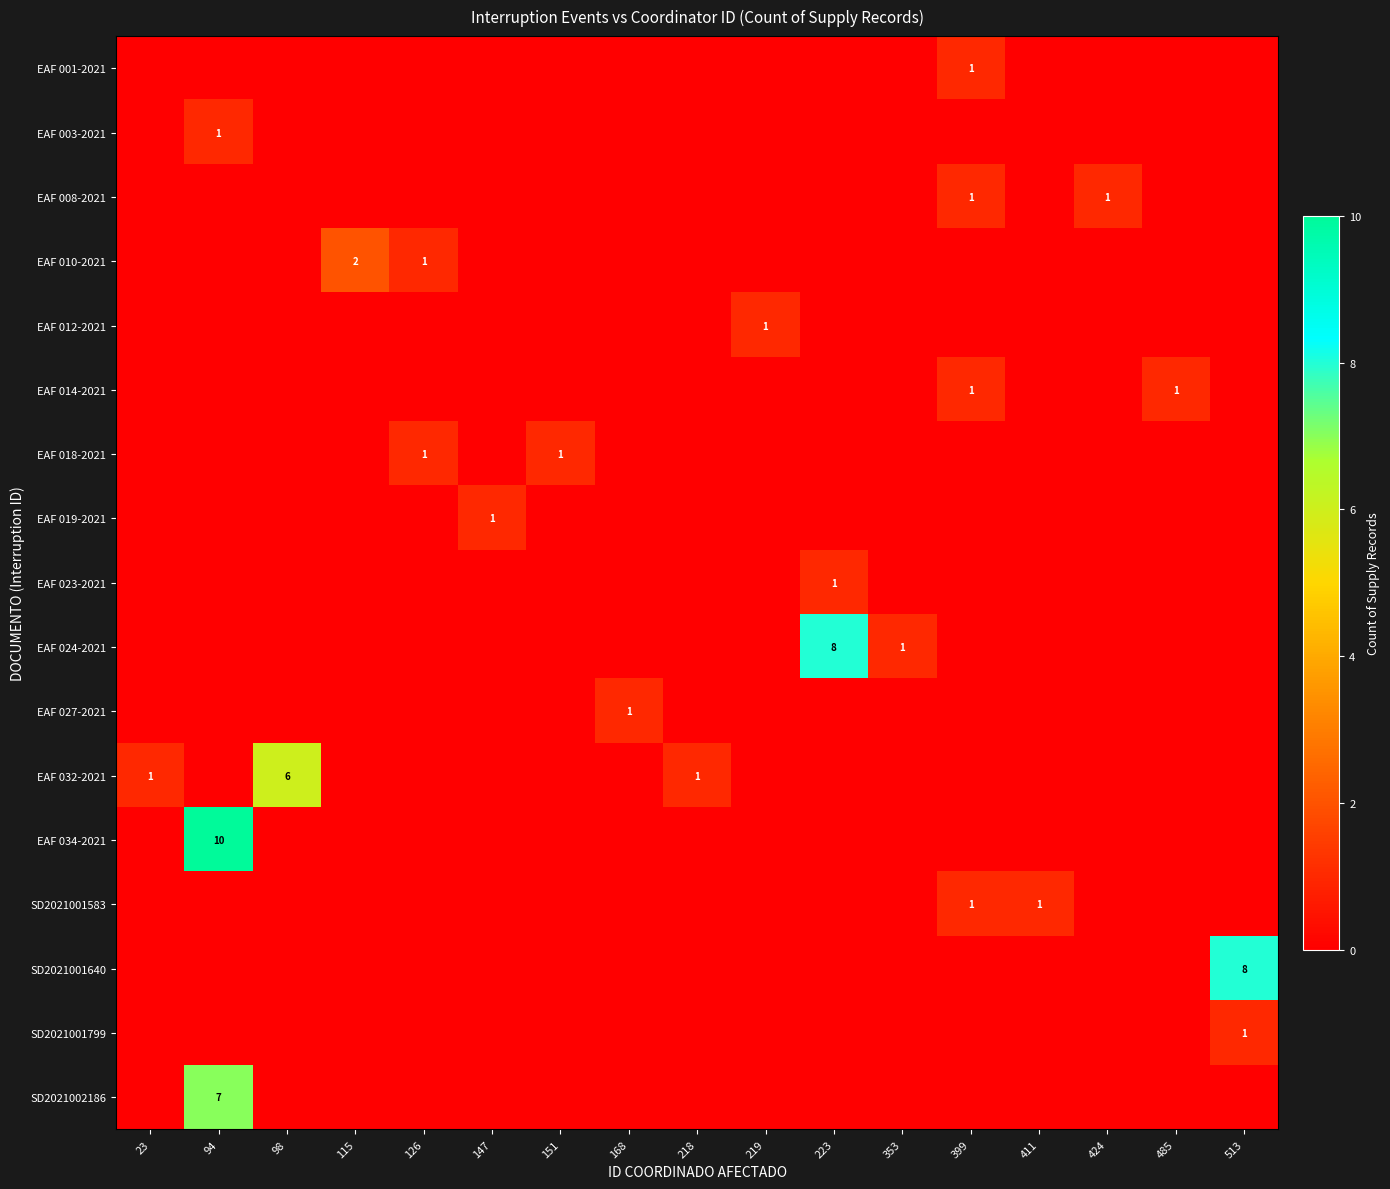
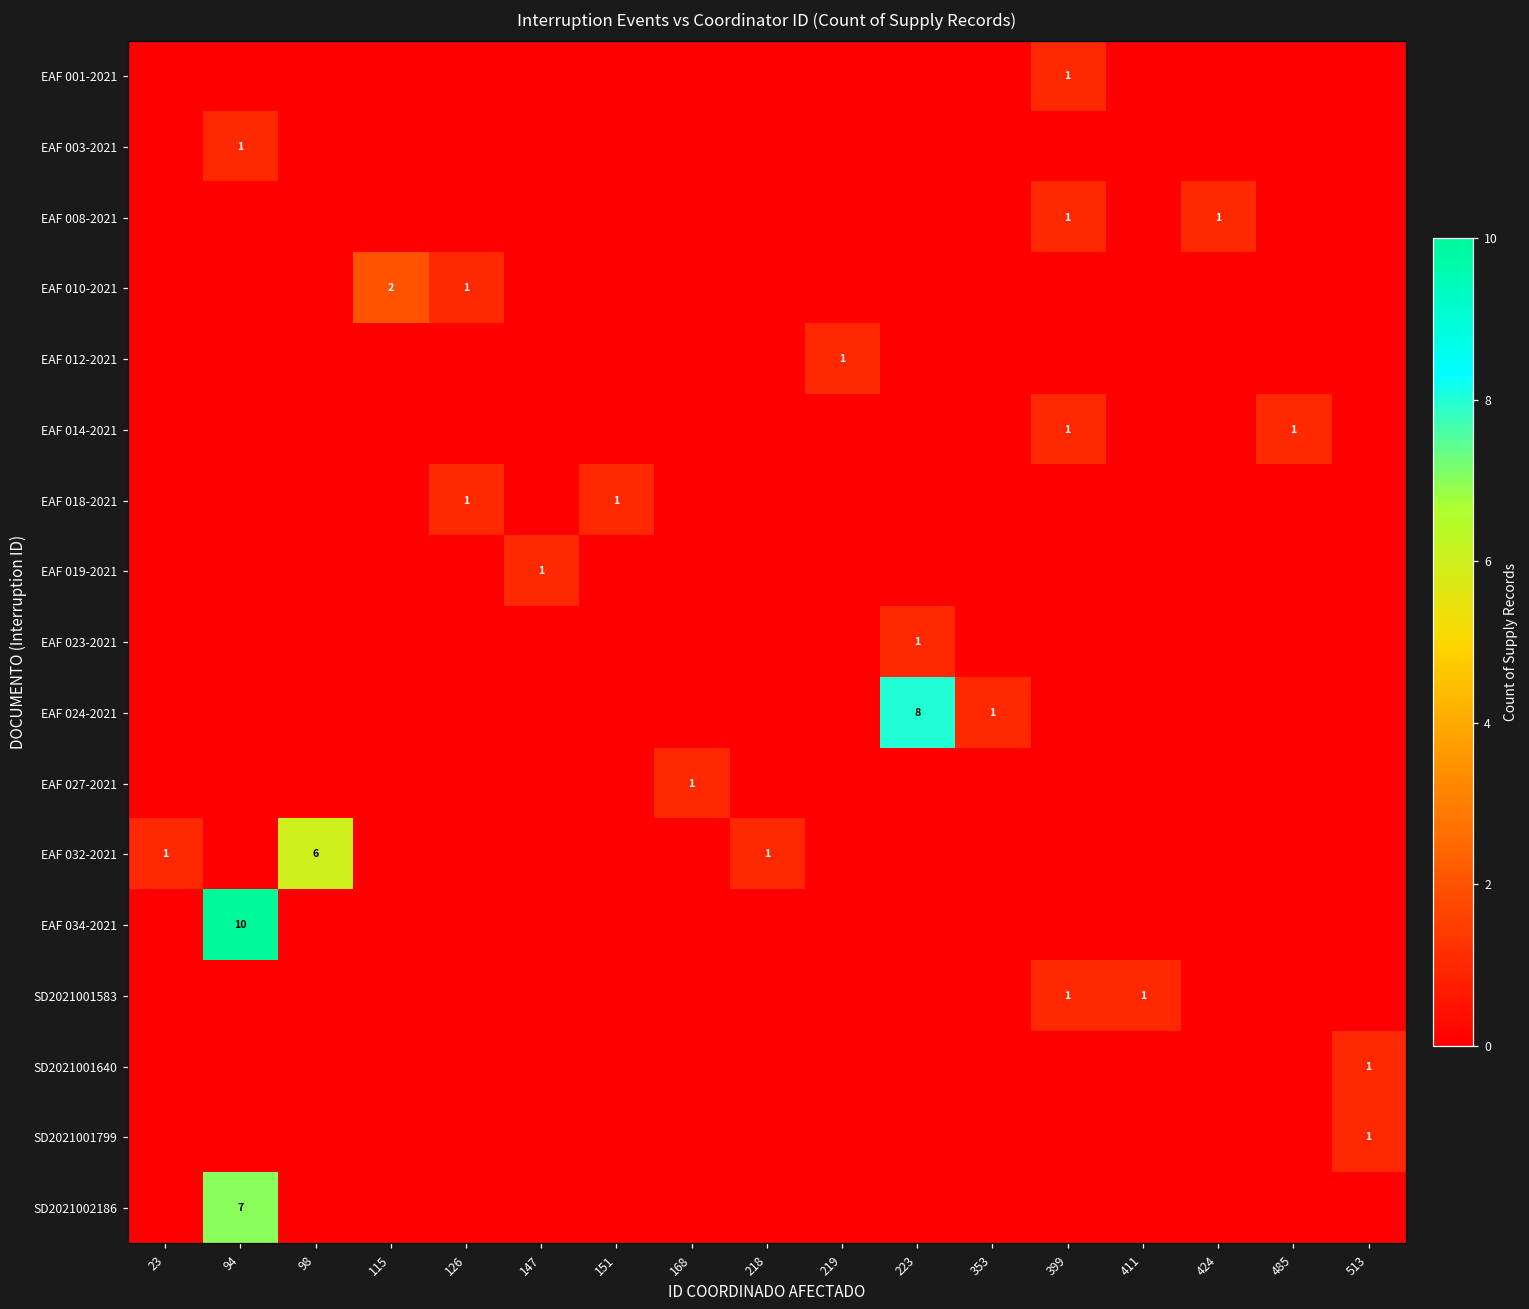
  {
    "EAF 001-2021": {
      "399": 1
    },
    "EAF 003-2021": {
      "94": 1
    },
    "EAF 008-2021": {
      "399": 1,
      "424": 1
    },
    "EAF 010-2021": {
      "115": 2,
      "126": 1
    },
    "EAF 012-2021": {
      "219": 1
    },
    "EAF 014-2021": {
      "399": 1,
      "485": 1
    },
    "EAF 018-2021": {
      "126": 1,
      "151": 1
    },
    "EAF 019-2021": {
      "147": 1
    },
    "EAF 023-2021": {
      "223": 1
    },
    "EAF 024-2021": {
      "223": 8,
      "353": 1
    },
    "EAF 027-2021": {
      "168": 1
    },
    "EAF 032-2021": {
      "23": 1,
      "98": 6,
      "218": 1
    },
    "EAF 034-2021": {
      "94": 10
    },
    "SD2021001583": {
      "399": 1,
      "411": 1
    },
    "SD2021001640": {
-     "513": 8
+     "513": 1
    },
    "SD2021001799": {
      "513": 1
    },
    "SD2021002186": {
      "94": 7
    }
  }
